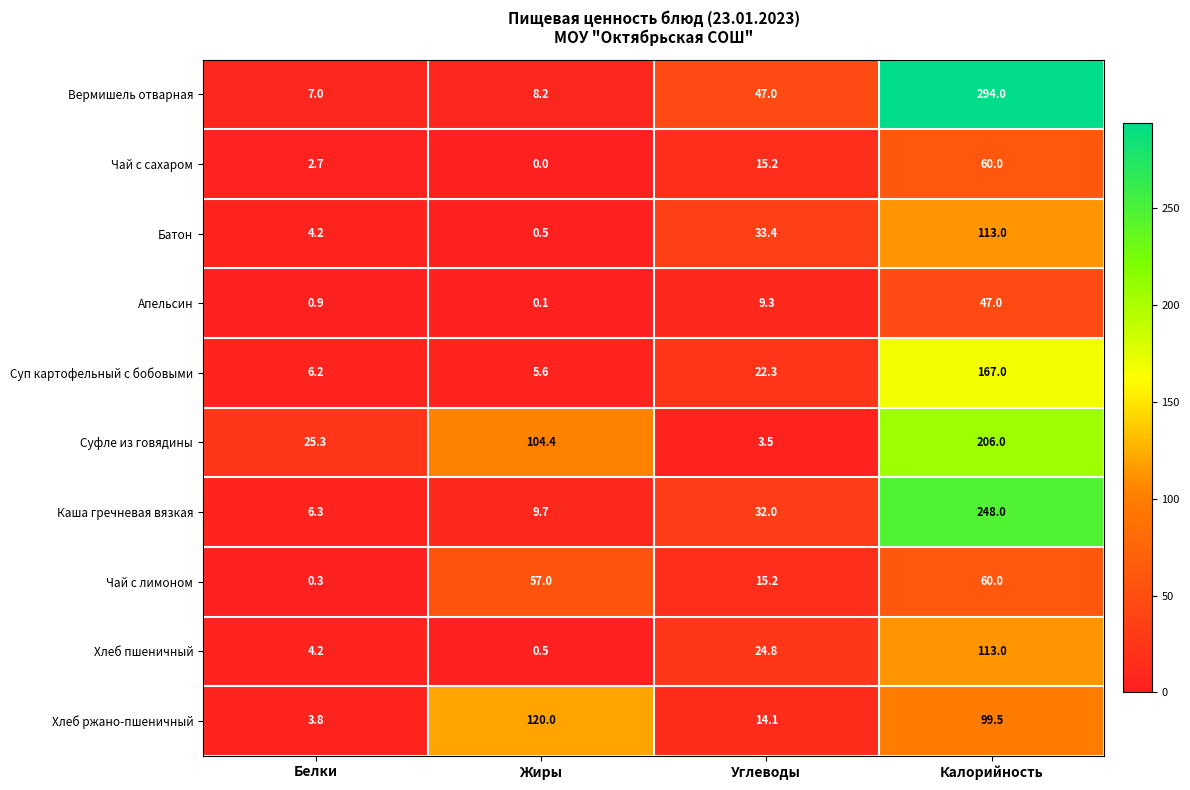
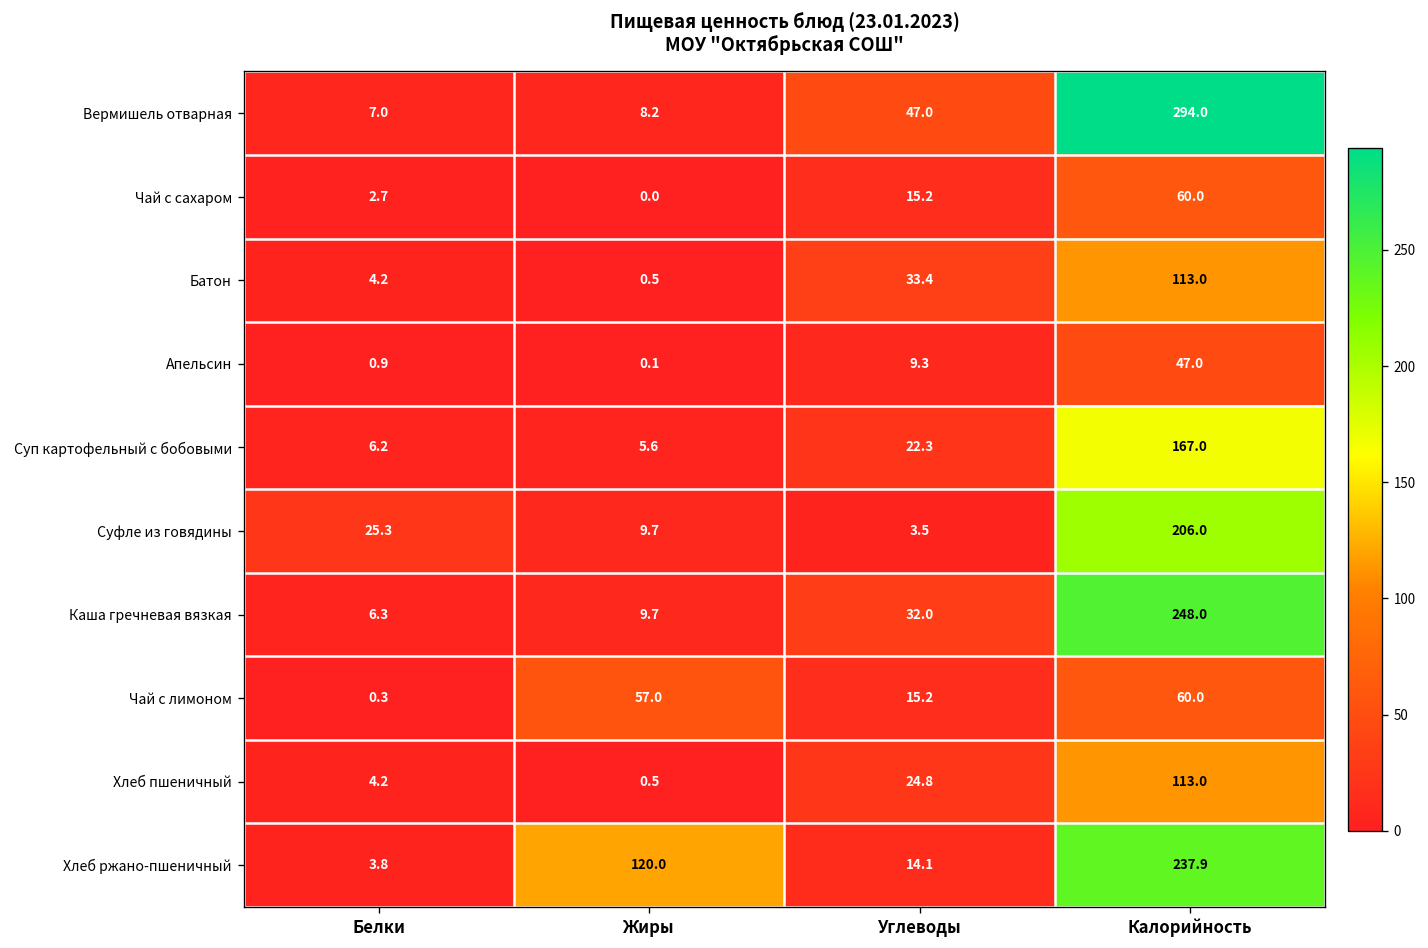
  {
    "Вермишель отварная": {
      "Белки": 7.0,
      "Жиры": 8.2,
      "Углеводы": 47.0,
      "Калорийность": 294.0
    },
    "Чай с сахаром": {
      "Белки": 2.7,
      "Жиры": 0.0,
      "Углеводы": 15.2,
      "Калорийность": 60.0
    },
    "Батон": {
      "Белки": 4.2,
      "Жиры": 0.5,
      "Углеводы": 33.4,
      "Калорийность": 113.0
    },
    "Апельсин": {
      "Белки": 0.9,
      "Жиры": 0.1,
      "Углеводы": 9.3,
      "Калорийность": 47.0
    },
    "Суп картофельный с бобовыми": {
      "Белки": 6.2,
      "Жиры": 5.6,
      "Углеводы": 22.3,
      "Калорийность": 167.0
    },
    "Суфле из говядины": {
      "Белки": 25.3,
-     "Жиры": 104.4,
+     "Жиры": 9.7,
      "Углеводы": 3.5,
      "Калорийность": 206.0
    },
    "Каша гречневая вязкая": {
      "Белки": 6.3,
      "Жиры": 9.7,
      "Углеводы": 32.0,
      "Калорийность": 248.0
    },
    "Чай с лимоном": {
      "Белки": 0.3,
      "Жиры": 57.0,
      "Углеводы": 15.2,
      "Калорийность": 60.0
    },
    "Хлеб пшеничный": {
      "Белки": 4.2,
      "Жиры": 0.5,
      "Углеводы": 24.8,
      "Калорийность": 113.0
    },
    "Хлеб ржано-пшеничный": {
      "Белки": 3.8,
      "Жиры": 120.0,
      "Углеводы": 14.1,
-     "Калорийность": 99.5
+     "Калорийность": 237.9
    }
  }
